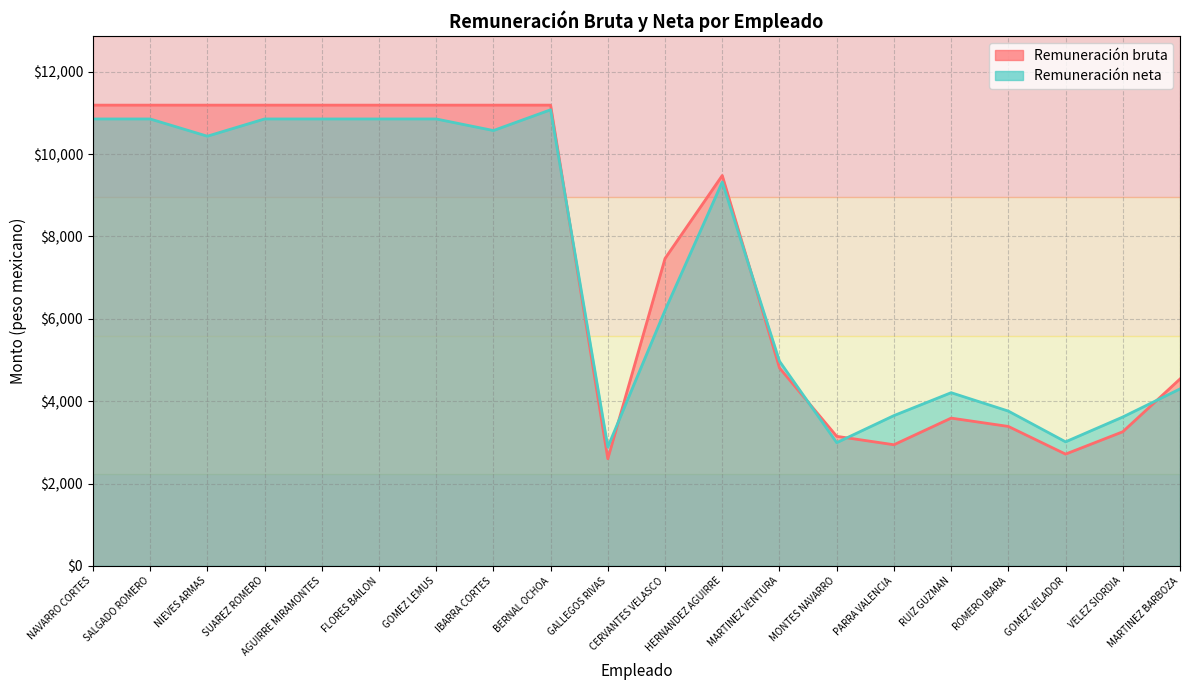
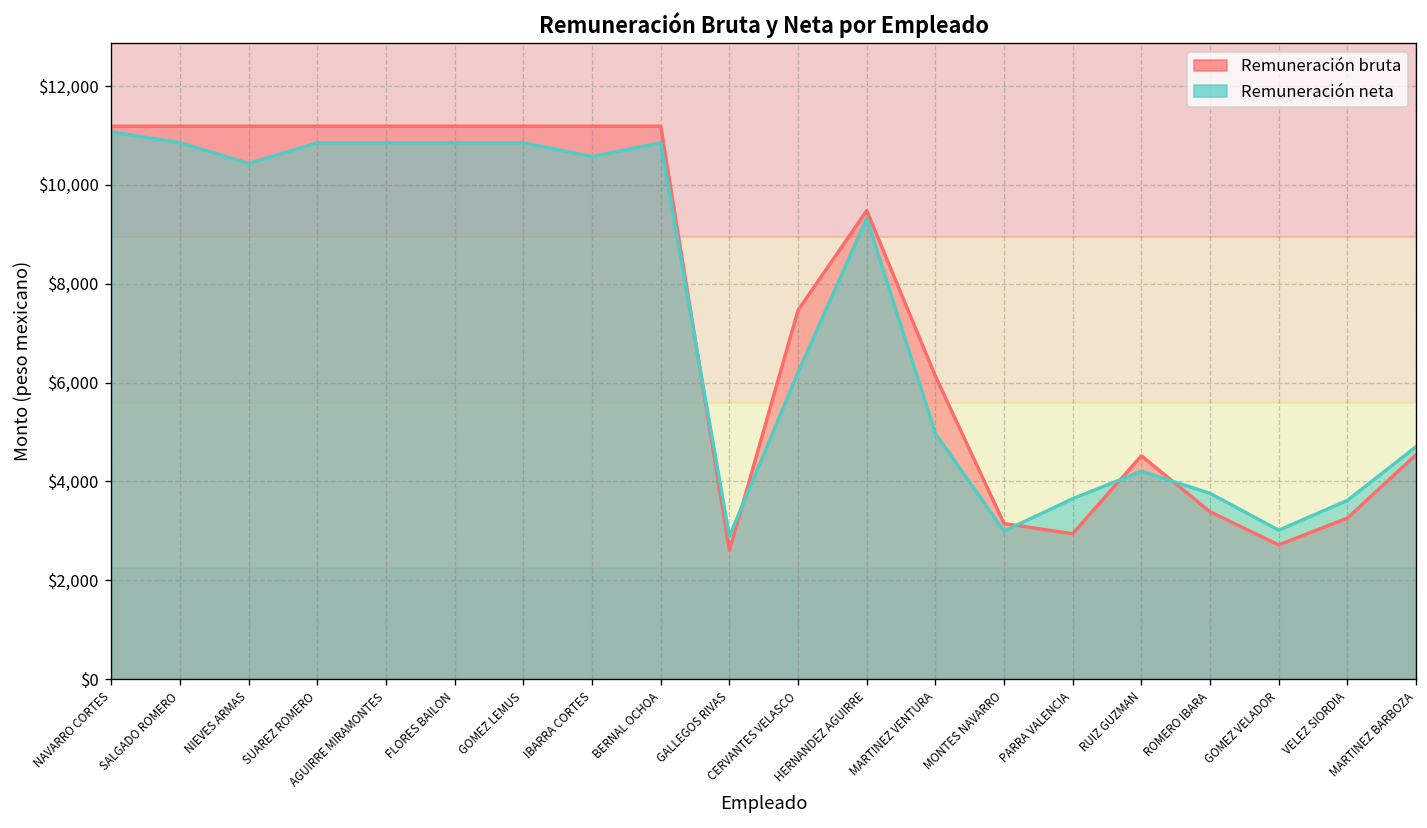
  {
    "Remuneración bruta": {
      "NAVARRO CORTES": "$11,200",
      "SALGADO ROMERO": "$11,200",
      "NIEVES ARMAS": "$11,200",
      "SUAREZ ROMERO": "$11,200",
      "AGUIRRE MIRAMONTES": "$11,200",
      "FLORES BAILON": "$11,200",
      "GOMEZ LEMUS": "$11,200",
      "IBARRA CORTES": "$11,200",
      "BERNAL OCHOA": "$11,200",
      "GALLEGOS RIVAS": "$2,600",
      "CERVANTES VELASCO": "$7,500",
      "HERNANDEZ AGUIRRE": "$9,500",
-     "MARTINEZ VENTURA": "$4,800",
+     "MARTINEZ VENTURA": "$6,100",
      "MONTES NAVARRO": "$3,100",
      "PARRA VALENCIA": "$2,900",
-     "RUIZ GUZMAN": "$3,600",
+     "RUIZ GUZMAN": "$4,500",
      "ROMERO IBARA": "$3,400",
      "GOMEZ VELADOR": "$2,700",
      "VELEZ SIORDIA": "$3,300",
      "MARTINEZ BARBOZA": "$4,500"
    },
    "Remuneración neta": {
-     "NAVARRO CORTES": "$10,900",
+     "NAVARRO CORTES": "$11,100",
      "SALGADO ROMERO": "$10,900",
      "NIEVES ARMAS": "$10,400",
      "SUAREZ ROMERO": "$10,900",
      "AGUIRRE MIRAMONTES": "$10,900",
      "FLORES BAILON": "$10,900",
      "GOMEZ LEMUS": "$10,900",
      "IBARRA CORTES": "$10,600",
-     "BERNAL OCHOA": "$11,100",
+     "BERNAL OCHOA": "$10,900",
      "GALLEGOS RIVAS": "$2,900",
      "CERVANTES VELASCO": "$6,200",
      "HERNANDEZ AGUIRRE": "$9,300",
      "MARTINEZ VENTURA": "$5,000",
      "MONTES NAVARRO": "$3,000",
      "PARRA VALENCIA": "$3,600",
      "RUIZ GUZMAN": "$4,200",
      "ROMERO IBARA": "$3,800",
      "GOMEZ VELADOR": "$3,000",
      "VELEZ SIORDIA": "$3,600",
-     "MARTINEZ BARBOZA": "$4,300"
+     "MARTINEZ BARBOZA": "$4,700"
    }
  }
